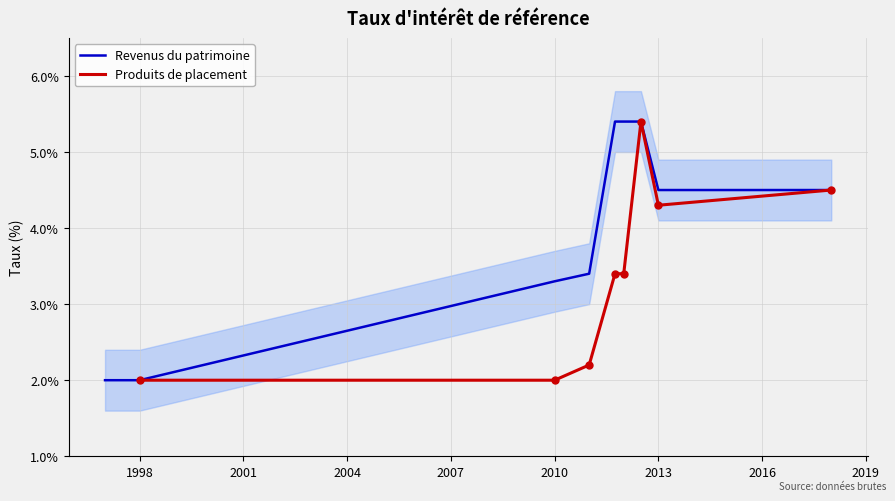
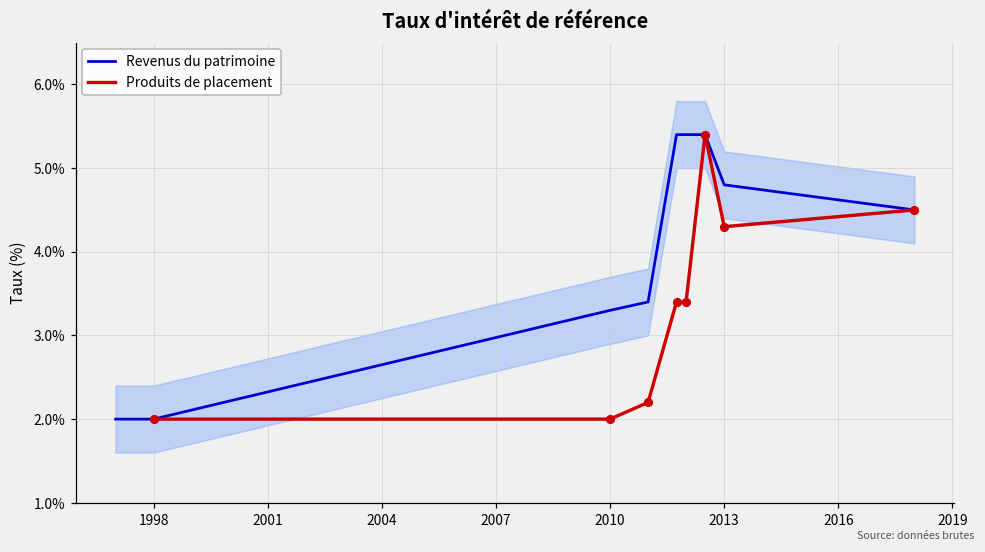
  {
    "Revenus du patrimoine": {
      "2010": "3.3%",
-     "2013": "4.5%"
+     "2013": "4.8%"
    },
    "Produits de placement": {
      "2010": "2.0%",
      "2013": "4.3%"
    }
  }
